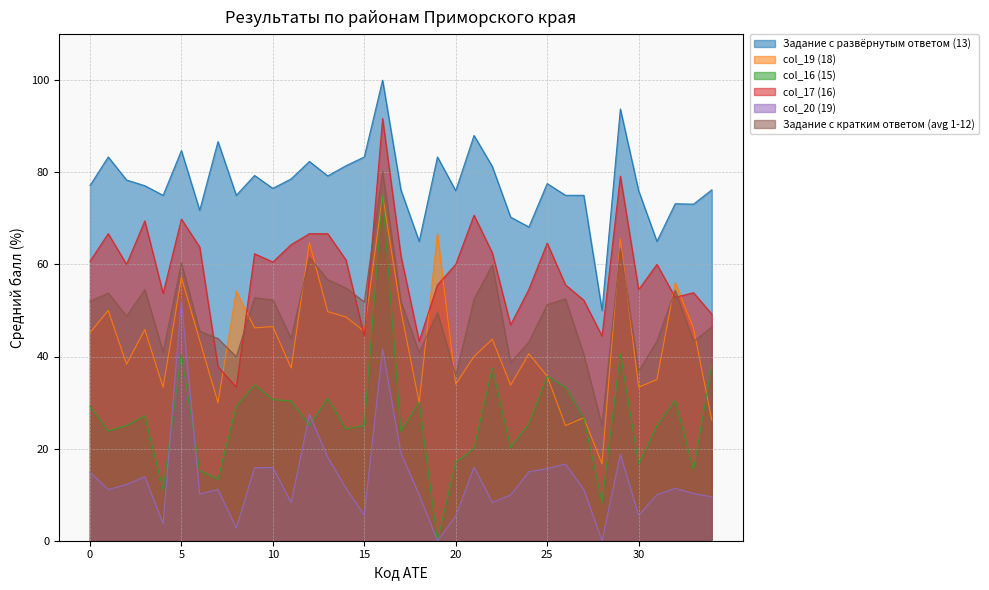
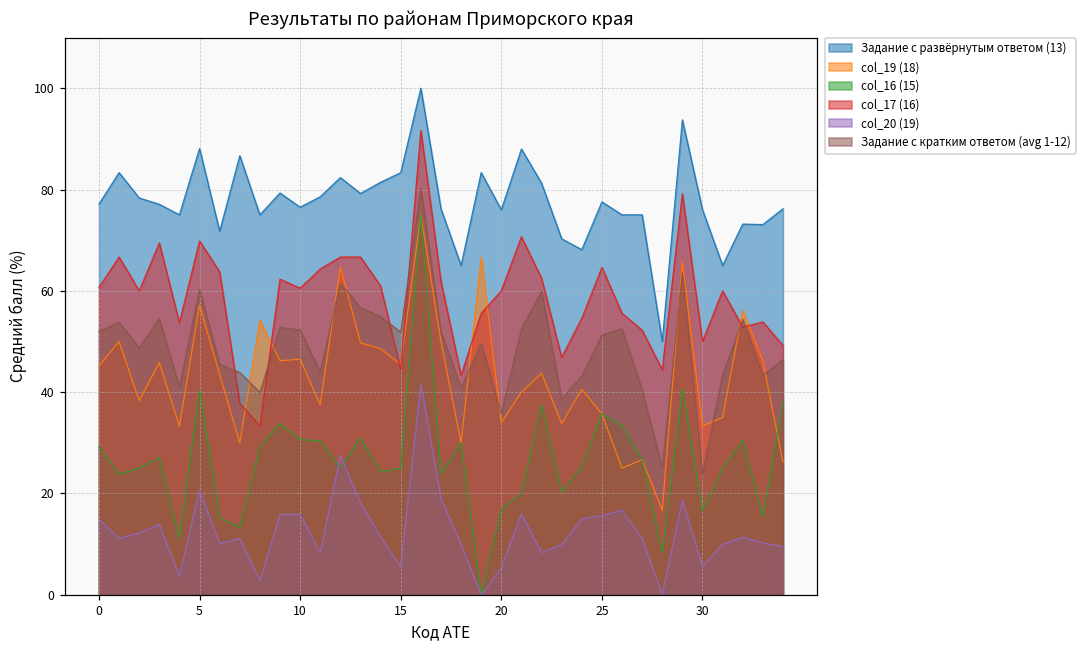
  {
    "Задание с развёрнутым ответом (13)": {
      "0": 77,
-     "5": 85,
+     "5": 88,
      "10": 77,
      "15": 83,
      "20": 76,
      "25": 78,
      "30": 76
    },
    "col_19 (18)": {
      "0": 45,
      "5": 57,
      "10": 47,
      "15": 45,
      "20": 34,
      "30": 33
    },
    "col_16 (15)": {
      "0": 29,
      "5": 40,
      "10": 31,
      "15": 25,
      "20": 17,
      "30": 17
    },
    "col_17 (16)": {
      "0": 61,
      "5": 70,
      "10": 61,
      "15": 44,
      "20": 60,
      "25": 65,
-     "30": 55
+     "30": 50
    },
    "col_20 (19)": {
      "0": 15,
-     "5": 52,
+     "5": 21,
      "10": 16,
      "15": 6,
      "20": 5,
      "25": 16,
      "30": 6
    },
    "Задание с кратким ответом (avg 1-12)": {
      "0": 52,
      "5": 60,
      "10": 52,
      "15": 52,
      "20": 36,
      "25": 51,
-     "30": 37
+     "30": 24
    }
  }
